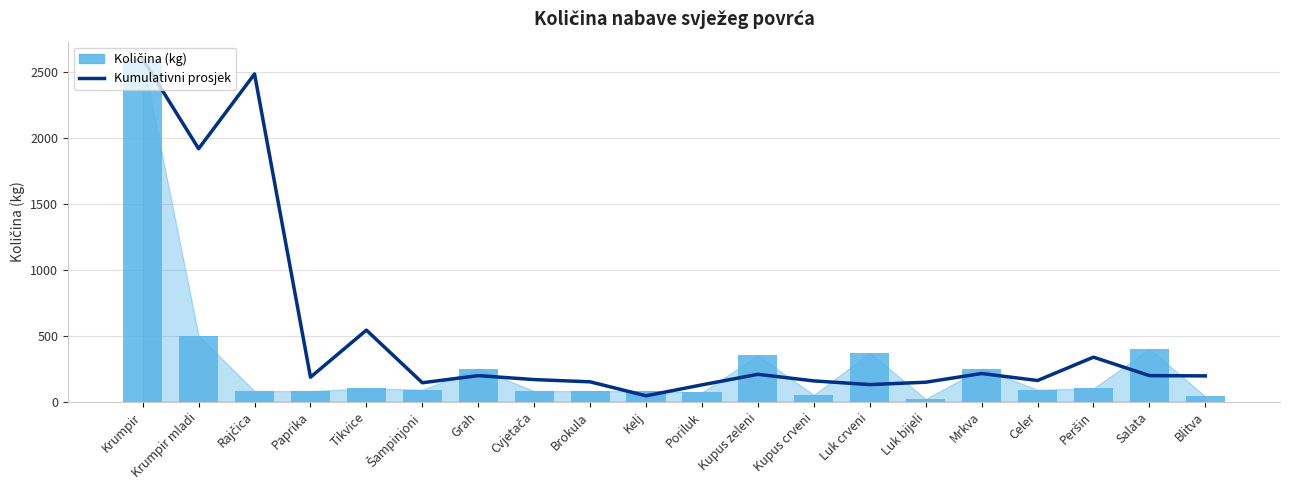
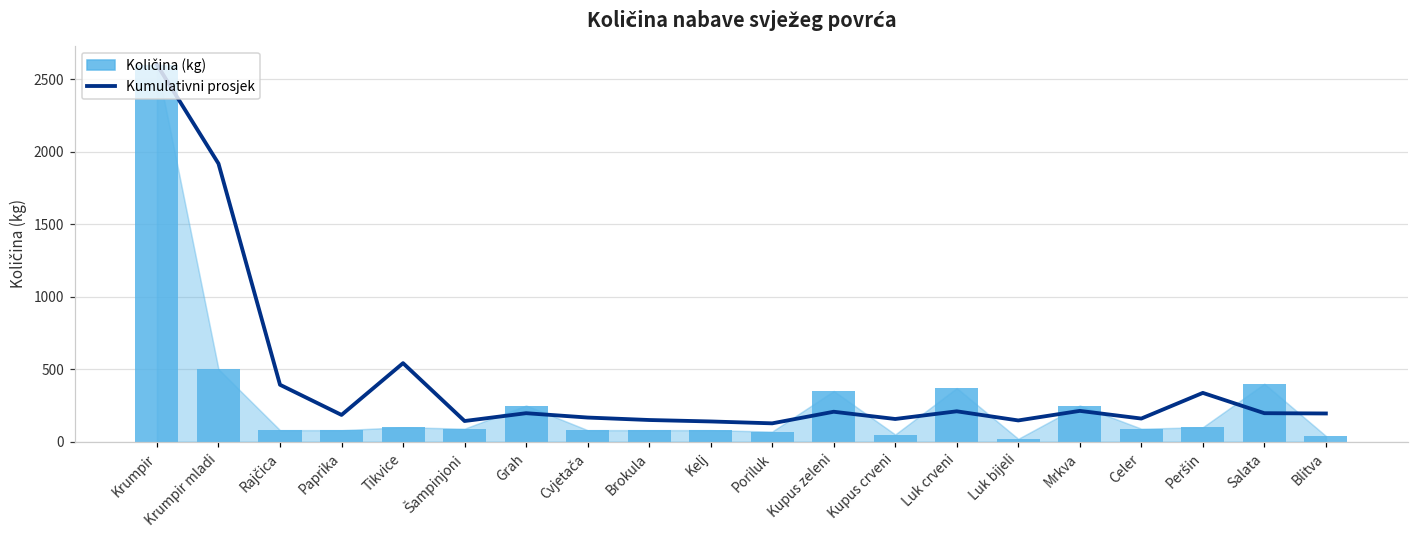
  {
    "Kumulativni prosjek": {
      "Krumpir mladi": 1920,
-     "Rajčica": 2490,
+     "Rajčica": 390,
      "Paprika": 190,
      "Tikvice": 540,
      "Šampinjoni": 140,
      "Grah": 200,
      "Cvjetača": 170,
      "Brokula": 150,
-     "Kelj": 40,
+     "Kelj": 140,
      "Poriluk": 130,
      "Kupus zeleni": 210,
      "Kupus crveni": 160,
-     "Luk crveni": 130,
+     "Luk crveni": 210,
      "Luk bijeli": 150,
      "Mrkva": 210,
      "Celer": 160,
      "Peršin": 340,
      "Salata": 200,
      "Blitva": 200
    }
  }
